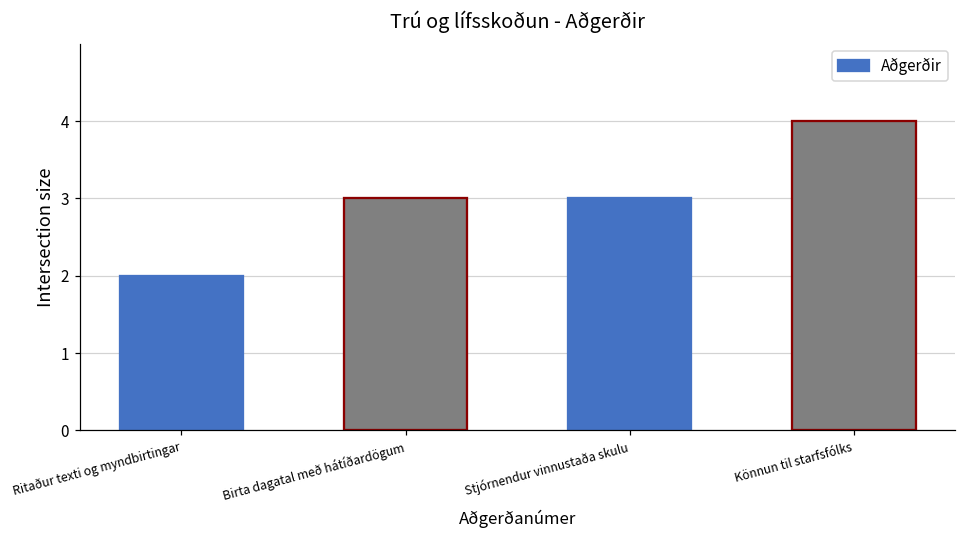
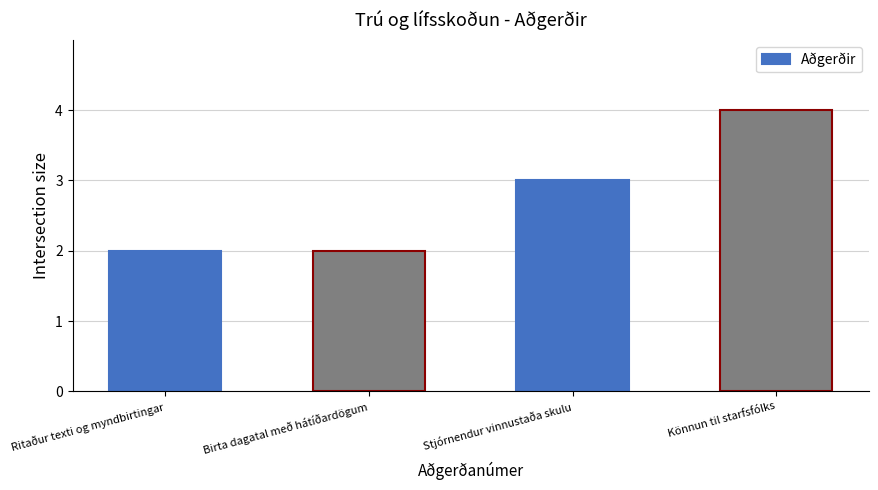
  {
    "Ritaður texti og myndbirtingar": 2,
-   "Birta dagatal með hátíðardögum": 3,
+   "Birta dagatal með hátíðardögum": 2,
    "Stjórnendur vinnustaða skulu": 3,
    "Könnun til starfsfólks": 4
  }
